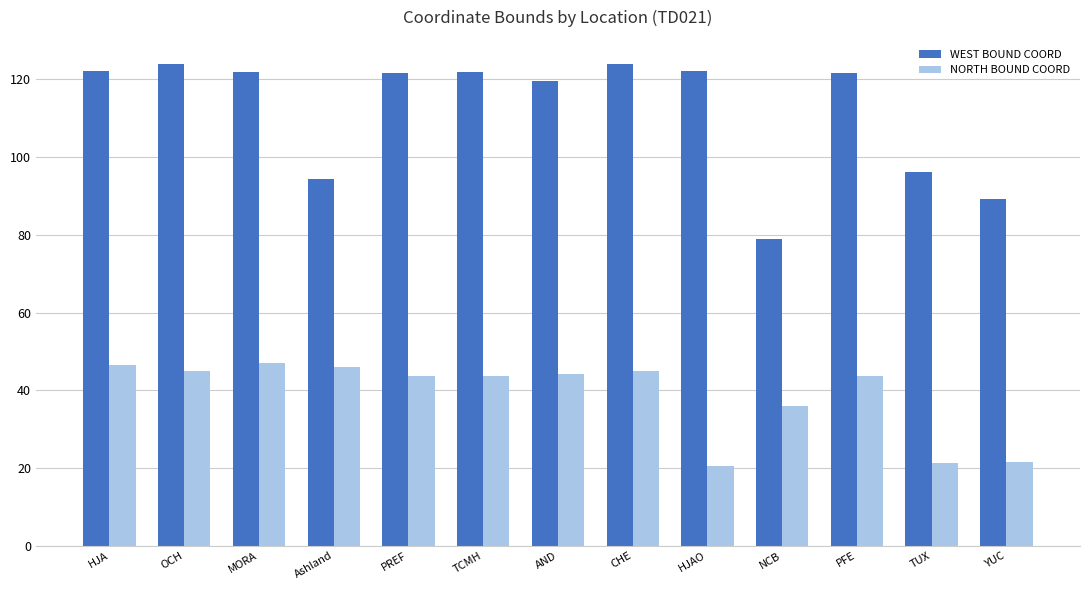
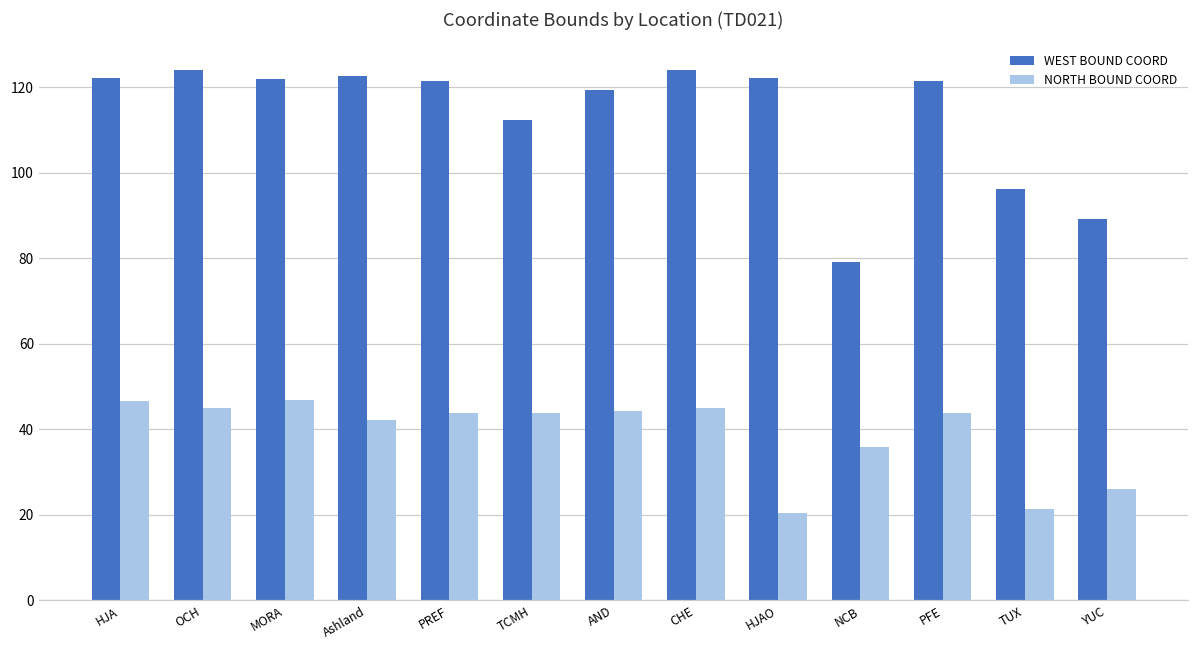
  {
    "WEST BOUND COORD": {
      "HJA": 122,
      "OCH": 124,
      "MORA": 122,
-     "Ashland": 94,
+     "Ashland": 123,
      "PREF": 122,
-     "TCMH": 122,
+     "TCMH": 112,
      "AND": 119,
      "CHE": 124,
      "HJAO": 122,
      "NCB": 79,
      "PFE": 122,
      "TUX": 96,
      "YUC": 89
    },
    "NORTH BOUND COORD": {
      "HJA": 47,
      "OCH": 45,
      "MORA": 47,
-     "Ashland": 46,
+     "Ashland": 42,
      "PREF": 44,
      "TCMH": 44,
      "AND": 44,
      "CHE": 45,
      "HJAO": 20,
      "NCB": 36,
      "PFE": 44,
      "TUX": 21,
-     "YUC": 22
+     "YUC": 26
    }
  }
